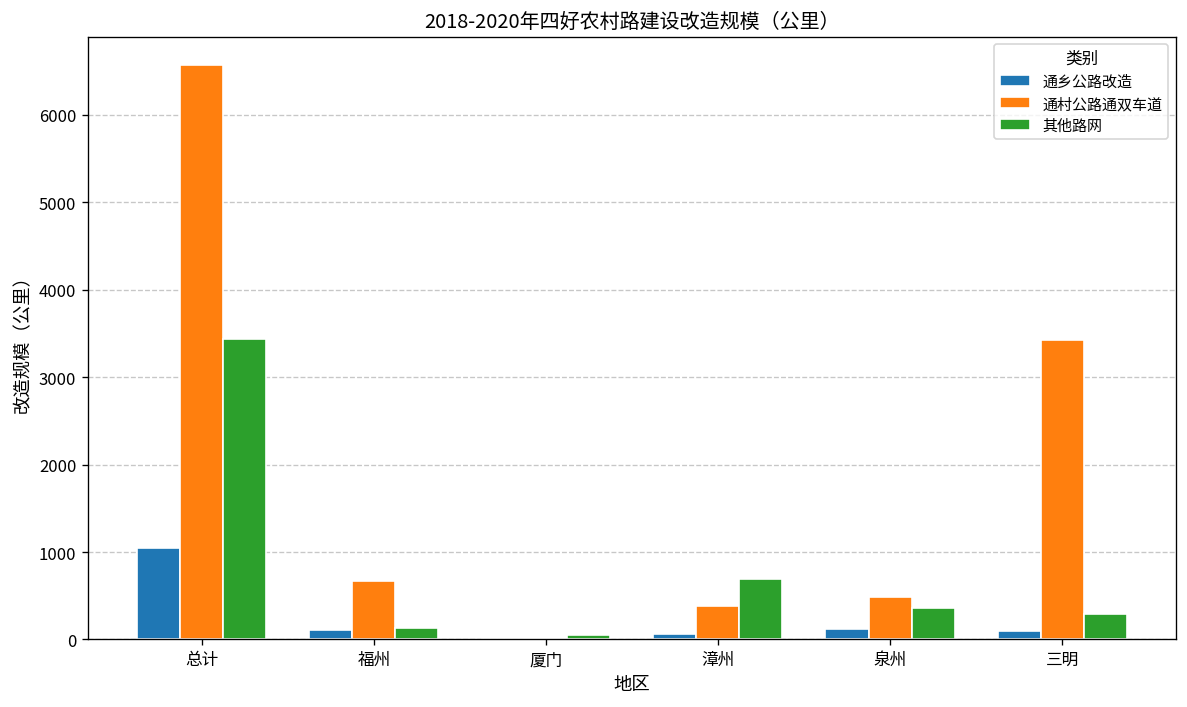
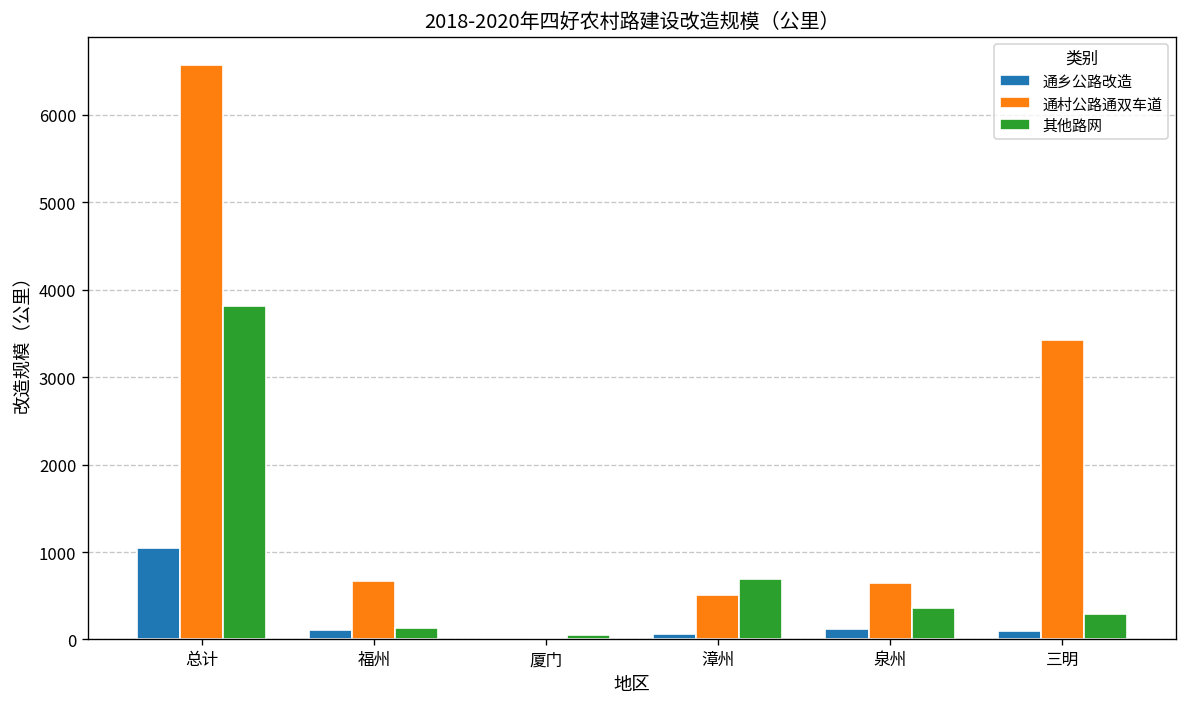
  {
    "通乡公路改造": {
      "总计": 1000,
      "福州": 100,
      "厦门": 0,
      "漳州": 100,
      "泉州": 100,
      "三明": 100
    },
    "通村公路通双车道": {
      "总计": 6600,
      "福州": 700,
-     "漳州": 400,
-     "泉州": 500,
+     "漳州": 500,
+     "泉州": 600,
      "三明": 3400
    },
    "其他路网": {
-     "总计": 3400,
+     "总计": 3800,
      "福州": 100,
      "厦门": 100,
      "漳州": 700,
      "泉州": 400,
      "三明": 300
    }
  }
